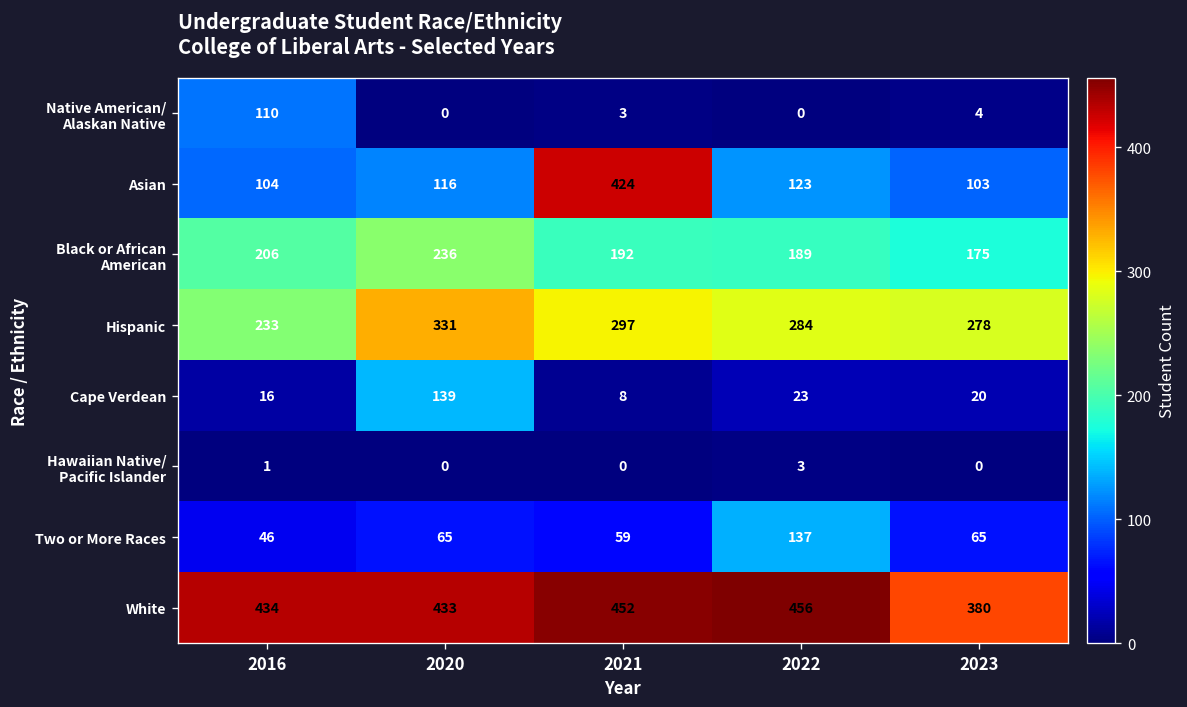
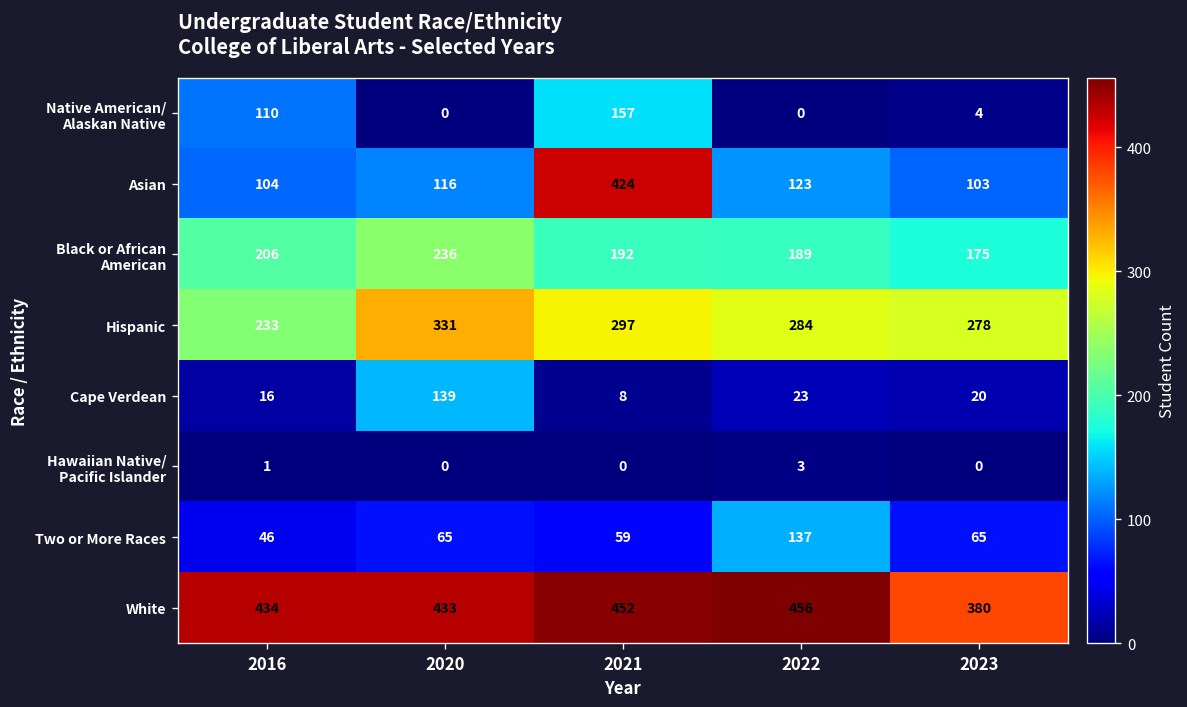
  {
    "Native American/ Alaskan Native": {
      "2016": 110,
      "2020": 0,
-     "2021": 3,
+     "2021": 157,
      "2022": 0,
      "2023": 4
    },
    "Asian": {
      "2016": 104,
      "2020": 116,
      "2021": 424,
      "2022": 123,
      "2023": 103
    },
    "Black or African American": {
      "2016": 206,
      "2020": 236,
      "2021": 192,
      "2022": 189,
      "2023": 175
    },
    "Hispanic": {
      "2016": 233,
      "2020": 331,
      "2021": 297,
      "2022": 284,
      "2023": 278
    },
    "Cape Verdean": {
      "2016": 16,
      "2020": 139,
      "2021": 8,
      "2022": 23,
      "2023": 20
    },
    "Hawaiian Native/ Pacific Islander": {
      "2016": 1,
      "2020": 0,
      "2021": 0,
      "2022": 3,
      "2023": 0
    },
    "Two or More Races": {
      "2016": 46,
      "2020": 65,
      "2021": 59,
      "2022": 137,
      "2023": 65
    },
    "White": {
      "2016": 434,
      "2020": 433,
      "2021": 452,
      "2022": 456,
      "2023": 380
    }
  }
